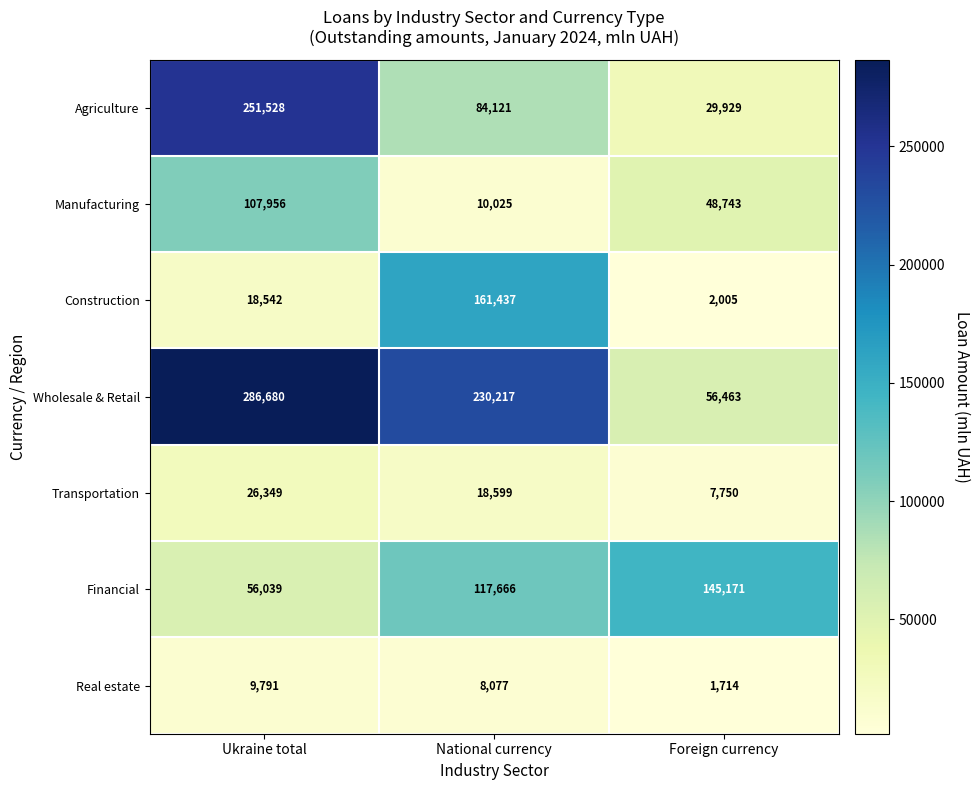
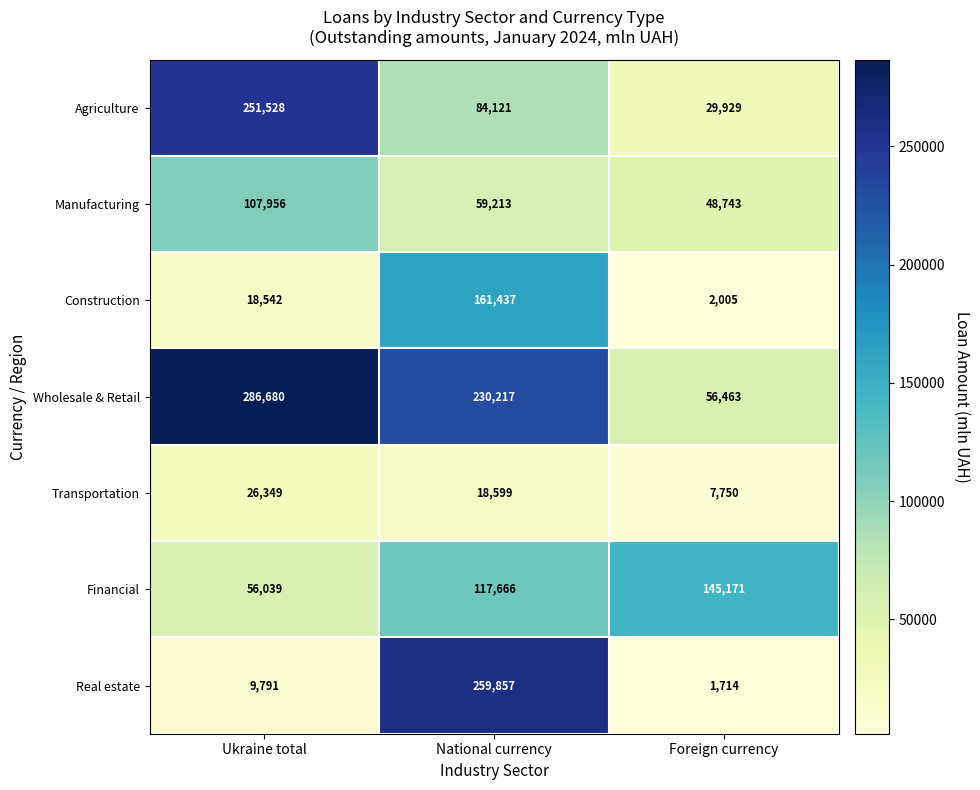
  {
    "Agriculture": {
      "Ukraine total": "251,528",
      "National currency": "84,121",
      "Foreign currency": "29,929"
    },
    "Manufacturing": {
      "Ukraine total": "107,956",
-     "National currency": "10,025",
+     "National currency": "59,213",
      "Foreign currency": "48,743"
    },
    "Construction": {
      "Ukraine total": "18,542",
      "National currency": "161,437",
      "Foreign currency": "2,005"
    },
    "Wholesale & Retail": {
      "Ukraine total": "286,680",
      "National currency": "230,217",
      "Foreign currency": "56,463"
    },
    "Transportation": {
      "Ukraine total": "26,349",
      "National currency": "18,599",
      "Foreign currency": "7,750"
    },
    "Financial": {
      "Ukraine total": "56,039",
      "National currency": "117,666",
      "Foreign currency": "145,171"
    },
    "Real estate": {
      "Ukraine total": "9,791",
-     "National currency": "8,077",
+     "National currency": "259,857",
      "Foreign currency": "1,714"
    }
  }
